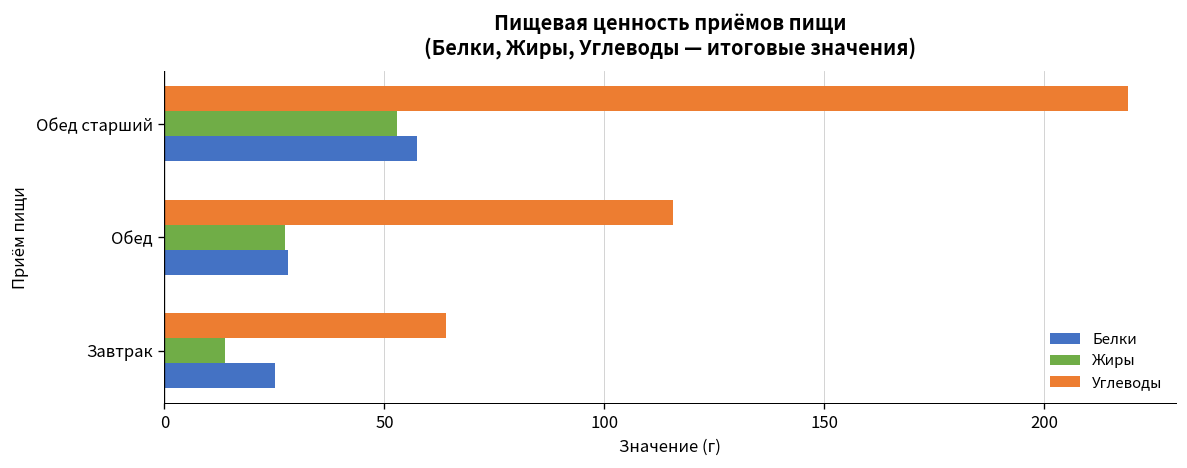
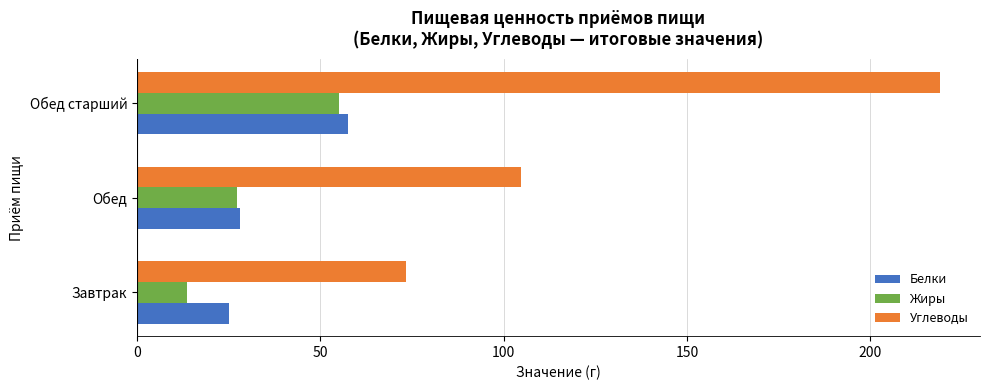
  {
    "Белки": {
      "Обед старший": 57,
      "Обед": 28,
      "Завтрак": 25
    },
    "Жиры": {
-     "Обед старший": 53,
+     "Обед старший": 55,
      "Обед": 27,
      "Завтрак": 14
    },
    "Углеводы": {
      "Обед старший": 219,
-     "Обед": 116,
-     "Завтрак": 64
+     "Обед": 105,
+     "Завтрак": 73
    }
  }
